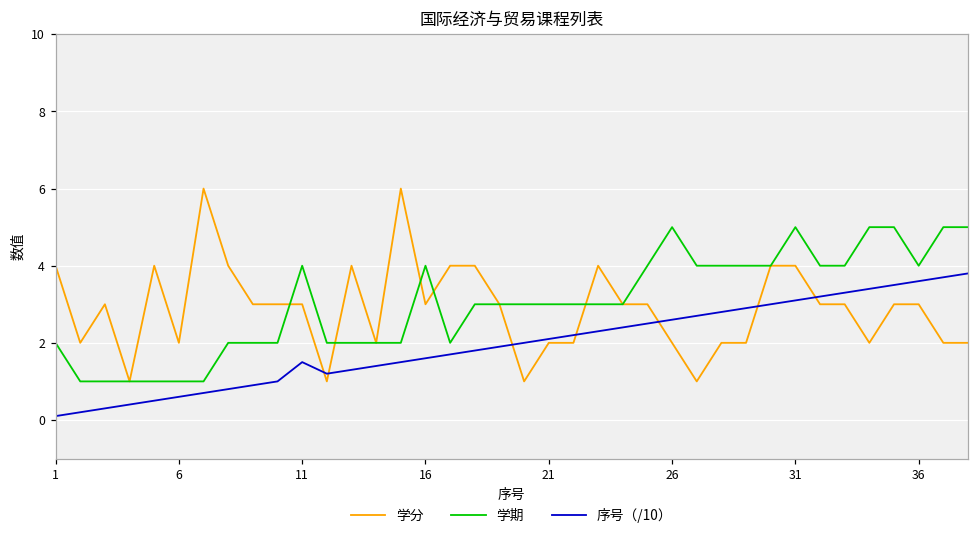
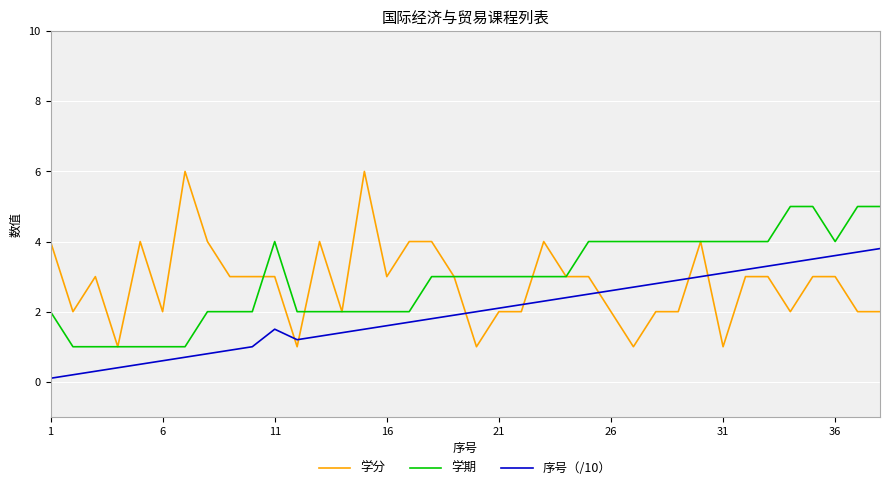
  {
    "学分": {
      "1": 4,
      "6": 2,
      "11": 3,
      "16": 3,
      "21": 2,
      "26": 2,
-     "31": 4,
+     "31": 1,
      "36": 3
    },
    "学期": {
      "1": 2,
      "6": 1,
      "11": 4,
-     "16": 4,
+     "16": 2,
      "21": 3,
-     "26": 5,
-     "31": 5,
+     "26": 4,
+     "31": 4,
      "36": 4
    },
    "序号（/10）": {
      "1": 0.1,
      "6": 0.6,
      "11": 1.5,
      "16": 1.6,
      "21": 2.1,
      "26": 2.6,
      "31": 3.1,
      "36": 3.6
    }
  }
